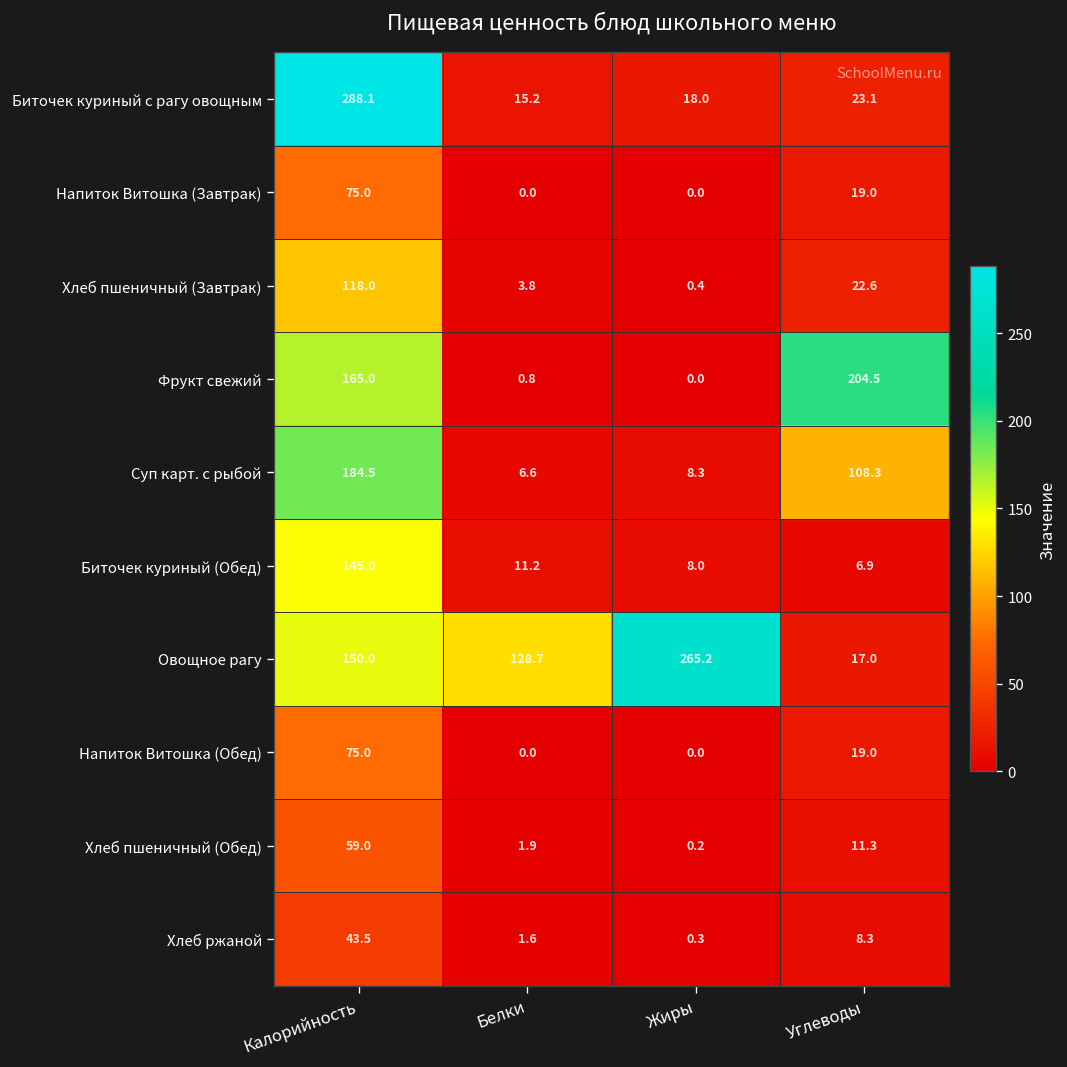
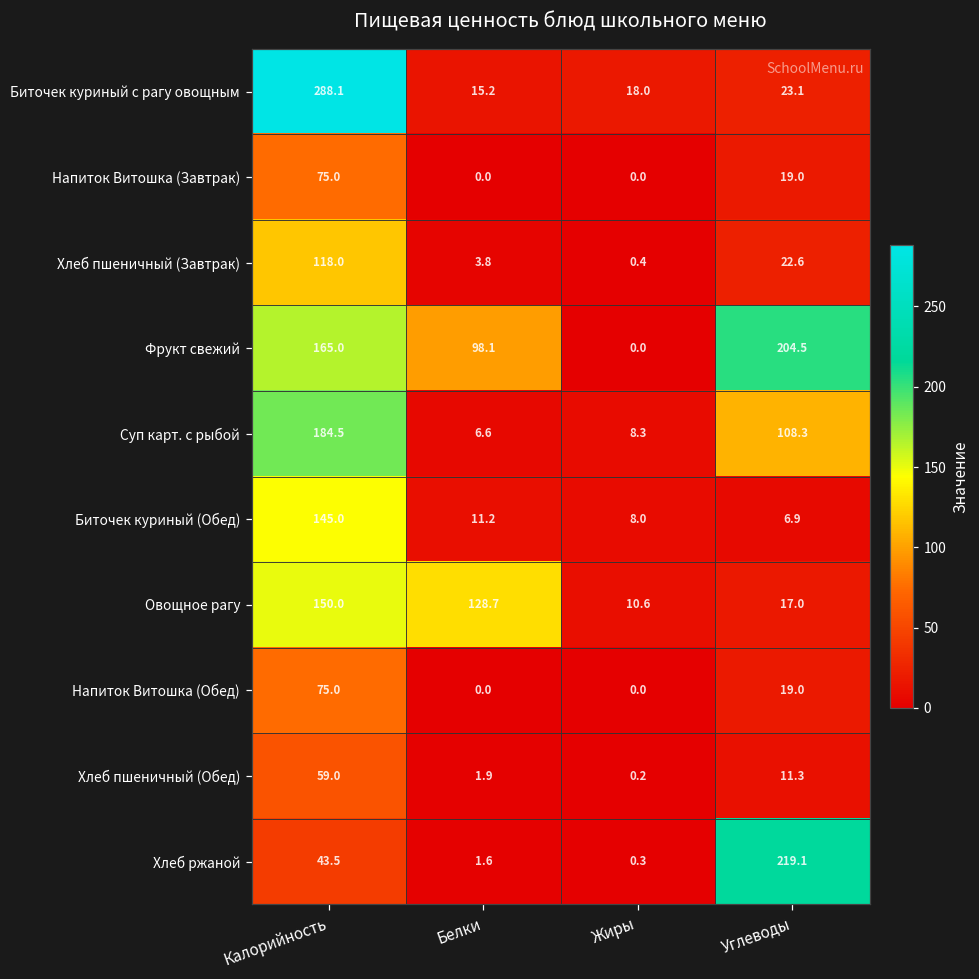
  {
    "Биточек куриный с рагу овощным": {
      "Калорийность": 288.1,
      "Белки": 15.2,
      "Жиры": 18.0
    },
    "Напиток Витошка (Завтрак)": {
      "Калорийность": 75.0,
      "Белки": 0.0,
      "Жиры": 0.0,
      "Углеводы": 19.0
    },
    "Хлеб пшеничный (Завтрак)": {
      "Калорийность": 118.0,
      "Белки": 3.8,
      "Жиры": 0.4,
      "Углеводы": 22.6
    },
    "Фрукт свежий": {
      "Калорийность": 165.0,
-     "Белки": 0.8,
+     "Белки": 98.1,
      "Жиры": 0.0,
      "Углеводы": 204.5
    },
    "Суп карт. с рыбой": {
      "Калорийность": 184.5,
      "Белки": 6.6,
      "Жиры": 8.3,
      "Углеводы": 108.3
    },
    "Биточек куриный (Обед)": {
      "Калорийность": 145.0,
      "Белки": 11.2,
      "Жиры": 8.0,
      "Углеводы": 6.9
    },
    "Овощное рагу": {
      "Калорийность": 150.0,
      "Белки": 128.7,
-     "Жиры": 265.2,
+     "Жиры": 10.6,
      "Углеводы": 17.0
    },
    "Напиток Витошка (Обед)": {
      "Калорийность": 75.0,
      "Белки": 0.0,
      "Жиры": 0.0,
      "Углеводы": 19.0
    },
    "Хлеб пшеничный (Обед)": {
      "Калорийность": 59.0,
      "Белки": 1.9,
      "Жиры": 0.2,
      "Углеводы": 11.3
    },
    "Хлеб ржаной": {
      "Калорийность": 43.5,
      "Белки": 1.6,
      "Жиры": 0.3,
-     "Углеводы": 8.3
+     "Углеводы": 219.1
    }
  }
